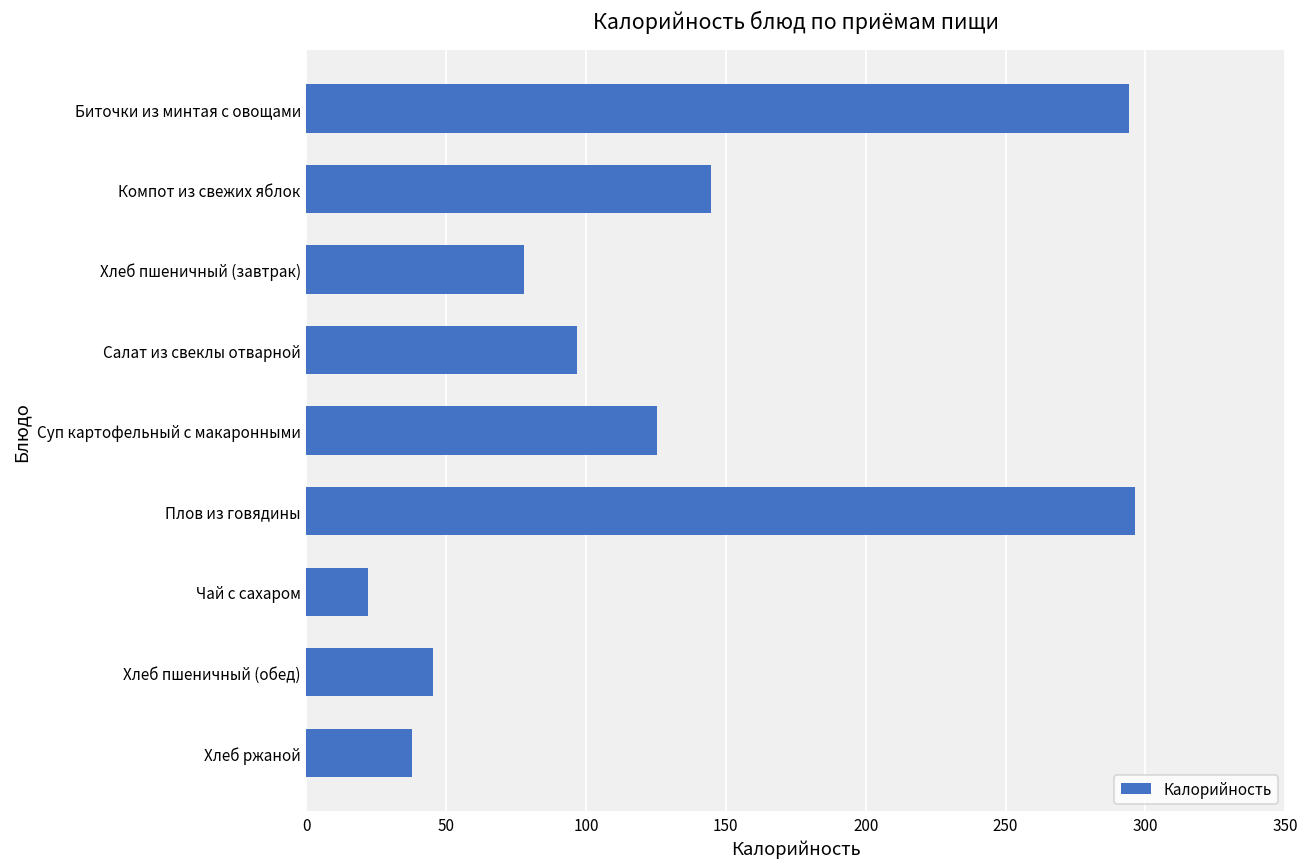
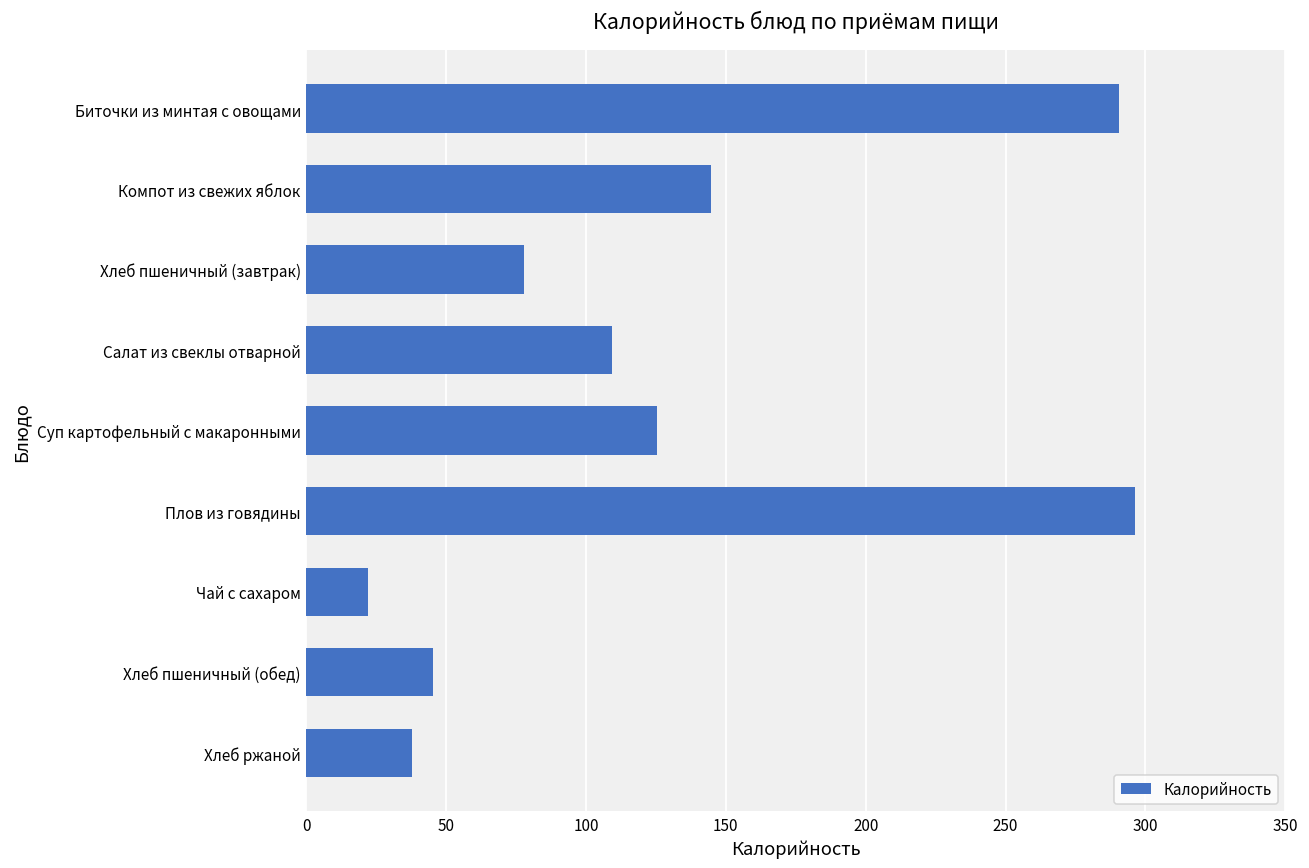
  {
-   "Биточки из минтая с овощами": 294,
+   "Биточки из минтая с овощами": 291,
    "Компот из свежих яблок": 145,
    "Хлеб пшеничный (завтрак)": 78,
-   "Салат из свеклы отварной": 97,
+   "Салат из свеклы отварной": 109,
    "Суп картофельный с макаронными": 126,
    "Плов из говядины": 296,
    "Чай с сахаром": 22,
    "Хлеб пшеничный (обед)": 45,
    "Хлеб ржаной": 38
  }
